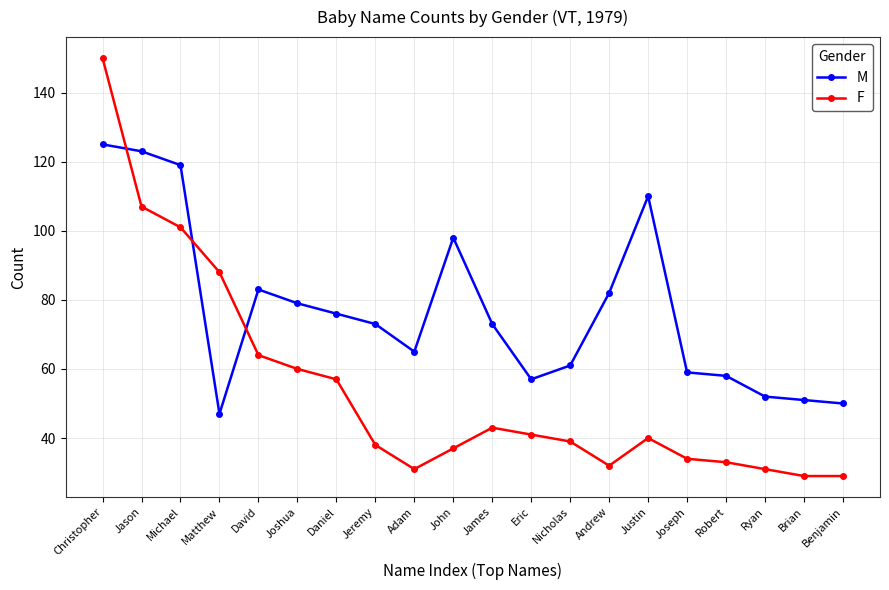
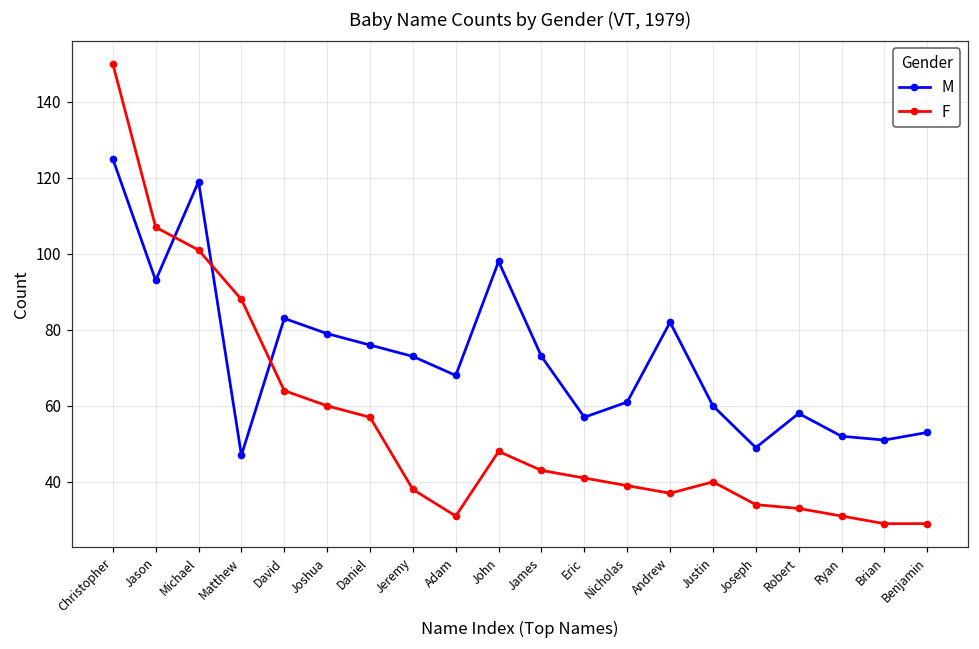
  {
    "M": {
      "Christopher": 125,
-     "Jason": 123,
+     "Jason": 93,
      "Michael": 119,
      "Matthew": 47,
      "David": 83,
      "Joshua": 79,
      "Daniel": 76,
      "Jeremy": 73,
-     "Adam": 65,
+     "Adam": 68,
      "John": 98,
      "James": 73,
      "Eric": 57,
      "Nicholas": 61,
      "Andrew": 82,
-     "Justin": 110,
-     "Joseph": 59,
+     "Justin": 60,
+     "Joseph": 49,
      "Robert": 58,
      "Ryan": 52,
      "Brian": 51,
-     "Benjamin": 50
+     "Benjamin": 53
    },
    "F": {
      "Christopher": 150,
      "Jason": 107,
      "Michael": 101,
      "Matthew": 88,
      "David": 64,
      "Joshua": 60,
      "Daniel": 57,
      "Jeremy": 38,
      "Adam": 31,
-     "John": 37,
+     "John": 48,
      "James": 43,
      "Eric": 41,
      "Nicholas": 39,
-     "Andrew": 32,
+     "Andrew": 37,
      "Justin": 40,
      "Joseph": 34,
      "Robert": 33,
      "Ryan": 31,
      "Brian": 29,
      "Benjamin": 29
    }
  }
